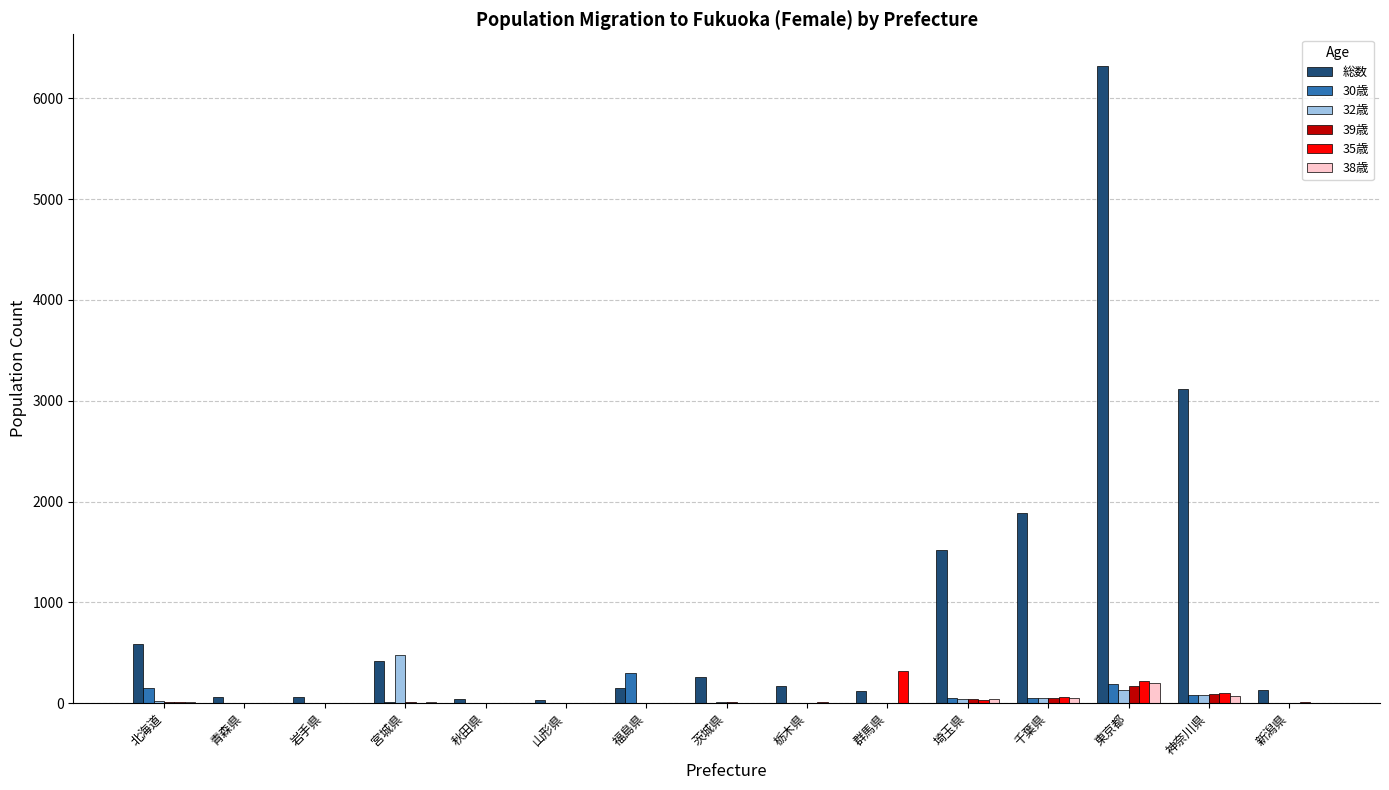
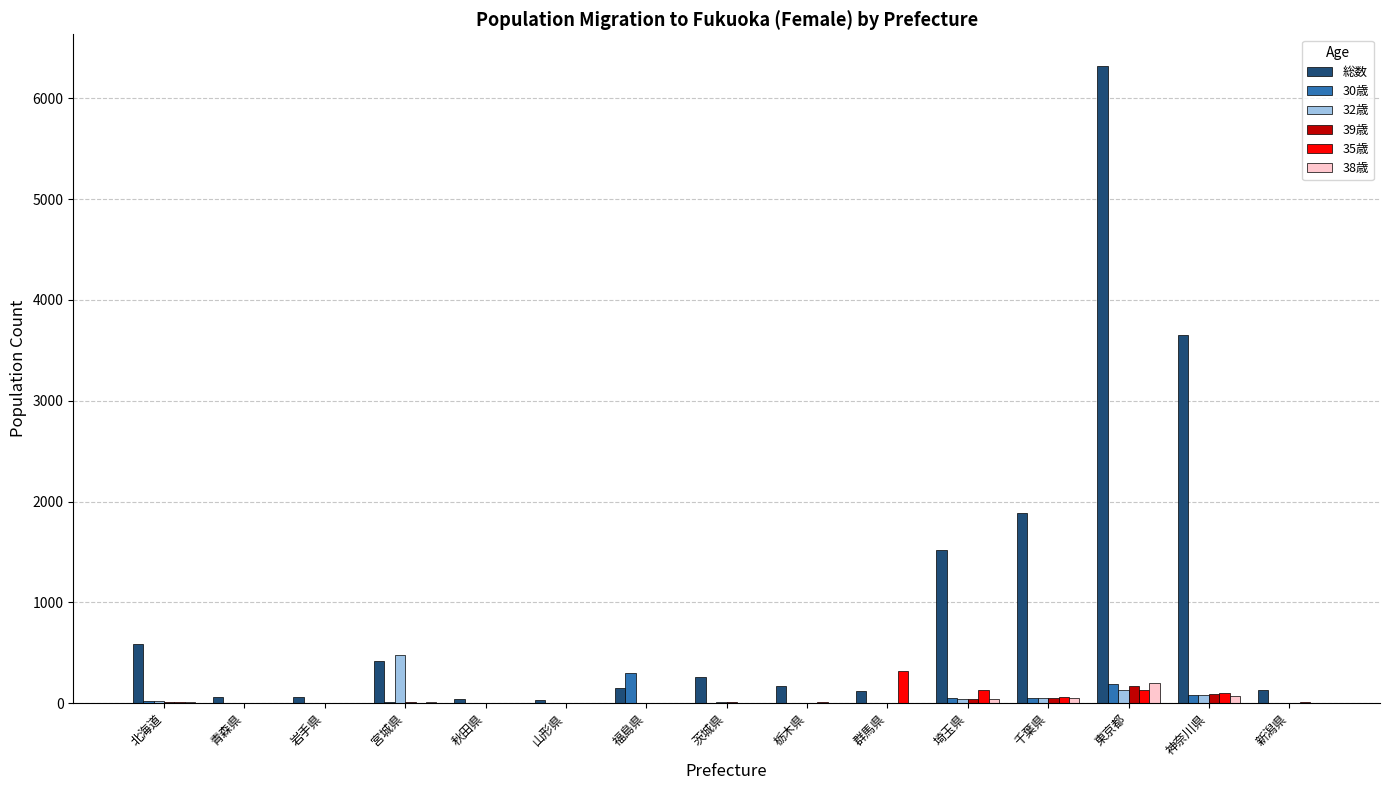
  {
    "総数": {
      "北海道": 590,
      "青森県": 70,
      "岩手県": 70,
      "宮城県": 410,
      "秋田県": 40,
      "山形県": 40,
      "福島県": 150,
      "茨城県": 260,
      "栃木県": 170,
      "群馬県": 120,
      "埼玉県": 1520,
      "千葉県": 1890,
      "東京都": 6320,
-     "神奈川県": 3120,
+     "神奈川県": 3650,
      "新潟県": 130
    },
    "30歳": {
-     "北海道": 150,
+     "北海道": 20,
      "青森県": 0,
      "福島県": 300,
      "埼玉県": 50,
      "千葉県": 50,
      "東京都": 190,
      "神奈川県": 80
    },
    "32歳": {
      "岩手県": 0,
      "宮城県": 480,
      "埼玉県": 50,
      "千葉県": 60,
      "東京都": 130,
      "神奈川県": 80
    },
    "39歳": {
      "埼玉県": 40,
      "千葉県": 50,
      "東京都": 170,
      "神奈川県": 90
    },
    "35歳": {
      "山形県": 0,
      "群馬県": 320,
-     "埼玉県": 30,
+     "埼玉県": 130,
      "千葉県": 60,
-     "東京都": 220,
+     "東京都": 130,
      "神奈川県": 100
    },
    "38歳": {
      "山形県": 0,
      "埼玉県": 40,
      "千葉県": 50,
      "東京都": 200,
      "神奈川県": 80
    }
  }
